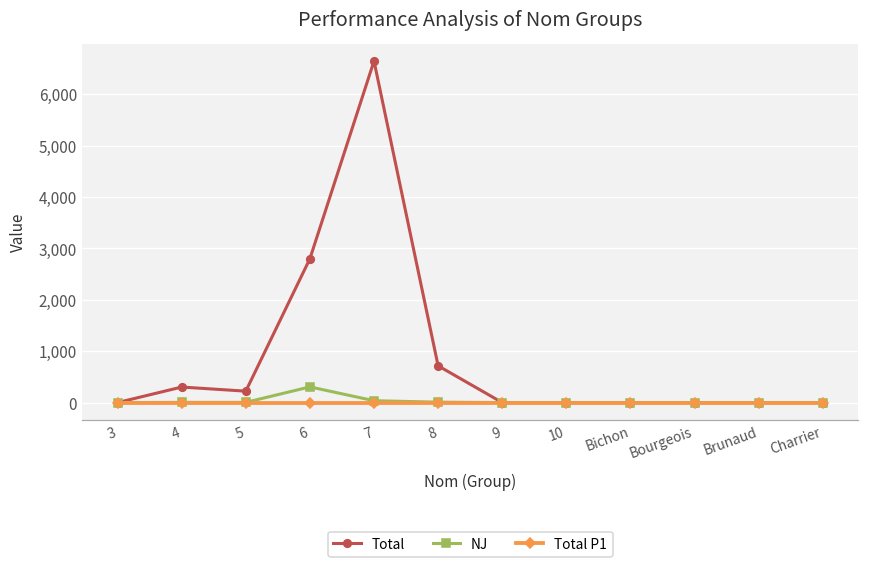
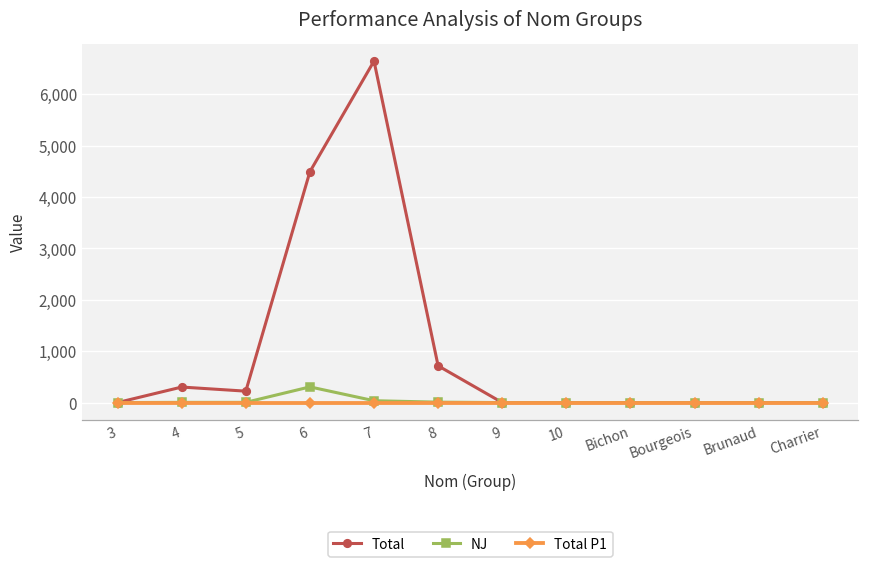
  {
    "Total": {
      "4": "300",
      "5": "200",
-     "6": "2,800",
+     "6": "4,500",
      "7": "6,600",
      "8": "700"
    },
    "NJ": {
      "6": "300"
    },
    "Total P1": {
      "6": "0"
    }
  }
